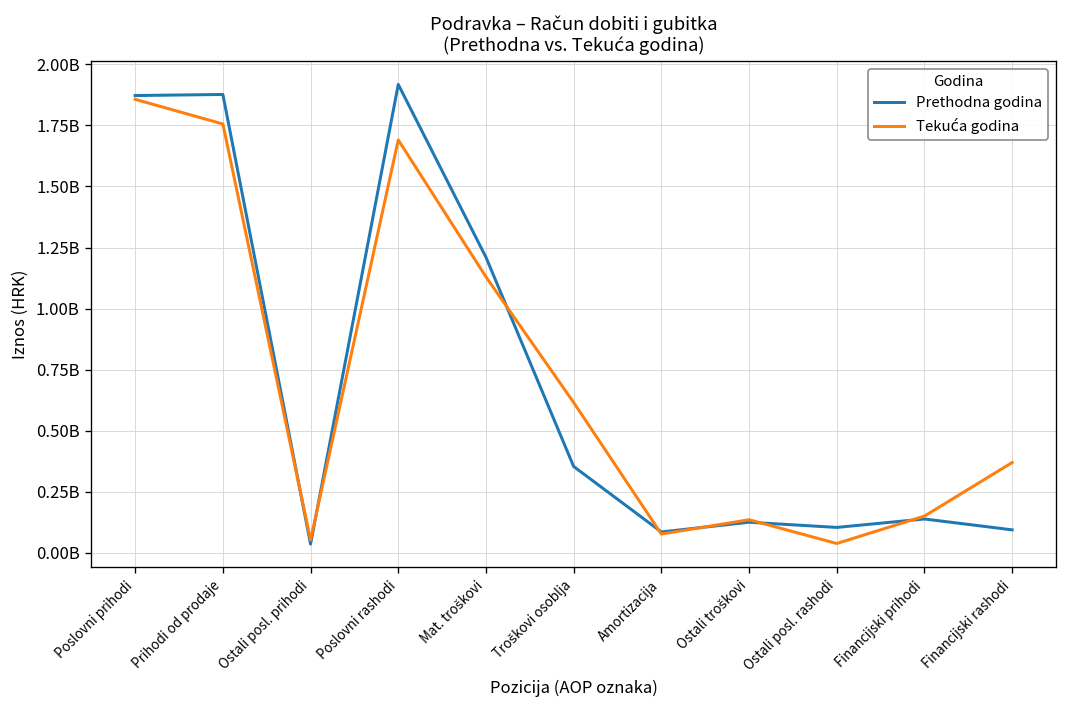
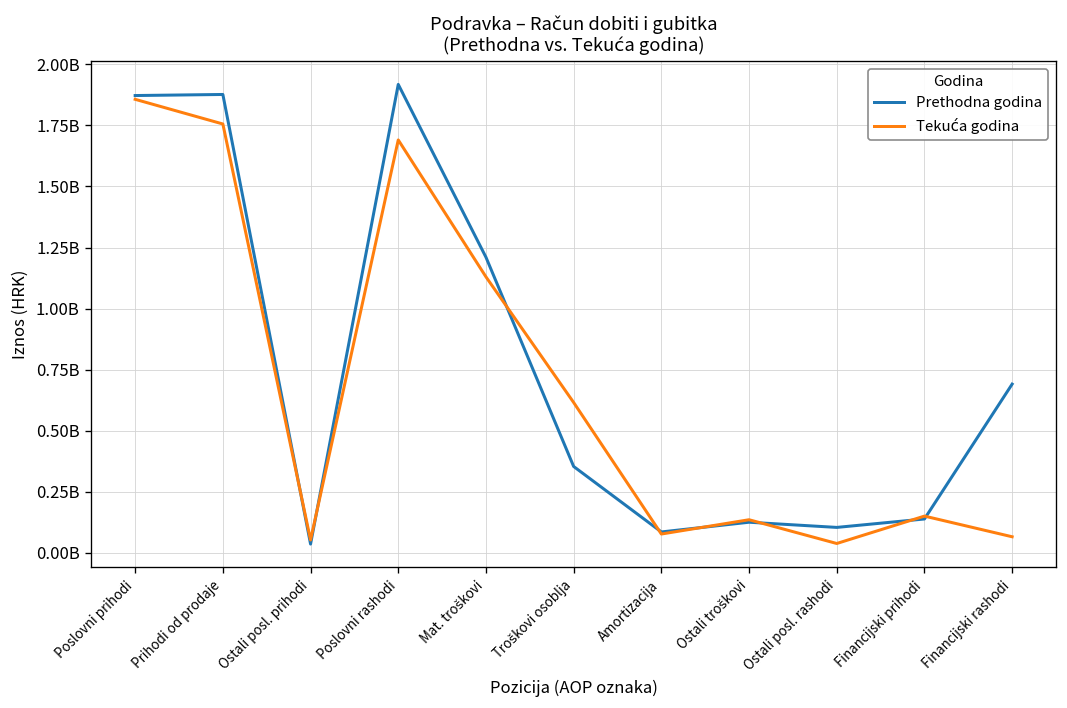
  {
    "Prethodna godina": {
      "Poslovni prihodi": 1870000000,
      "Prihodi od prodaje": 1880000000,
      "Ostali posl. prihodi": 40000000,
      "Poslovni rashodi": 1920000000,
      "Mat. troškovi": 1210000000,
      "Troškovi osoblja": 350000000,
      "Ostali posl. rashodi": 100000000,
-     "Financijski rashodi": 90000000
+     "Financijski rashodi": 690000000
    },
    "Tekuća godina": {
      "Poslovni prihodi": 1860000000,
      "Prihodi od prodaje": 1760000000,
      "Ostali posl. prihodi": 50000000,
      "Poslovni rashodi": 1690000000,
      "Mat. troškovi": 1130000000,
      "Troškovi osoblja": 620000000,
      "Ostali posl. rashodi": 40000000,
-     "Financijski rashodi": 370000000
+     "Financijski rashodi": 70000000
    }
  }
